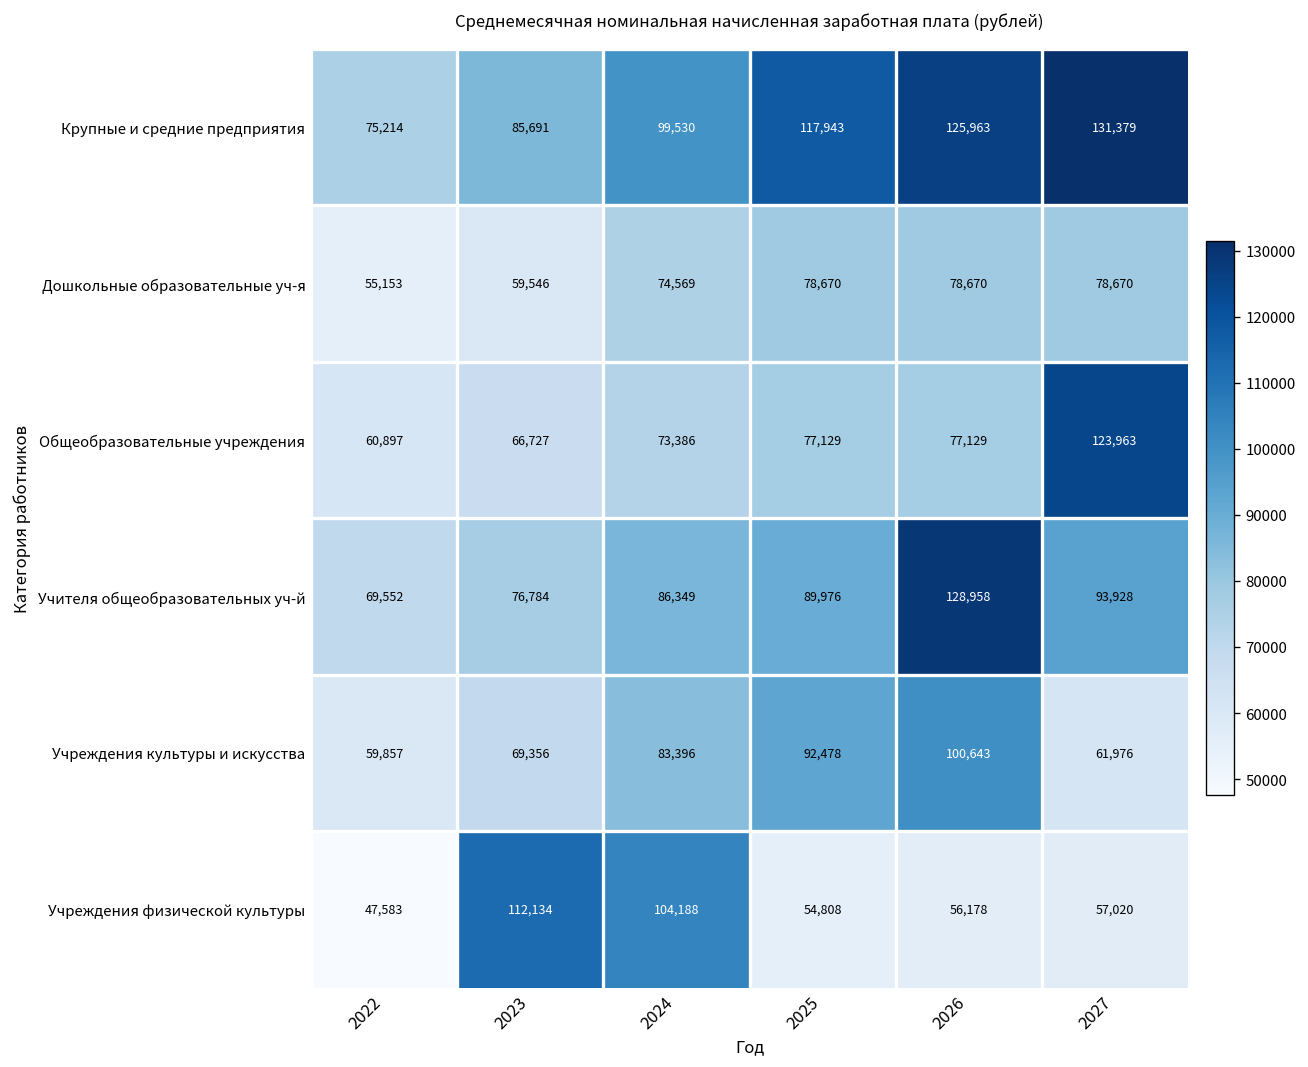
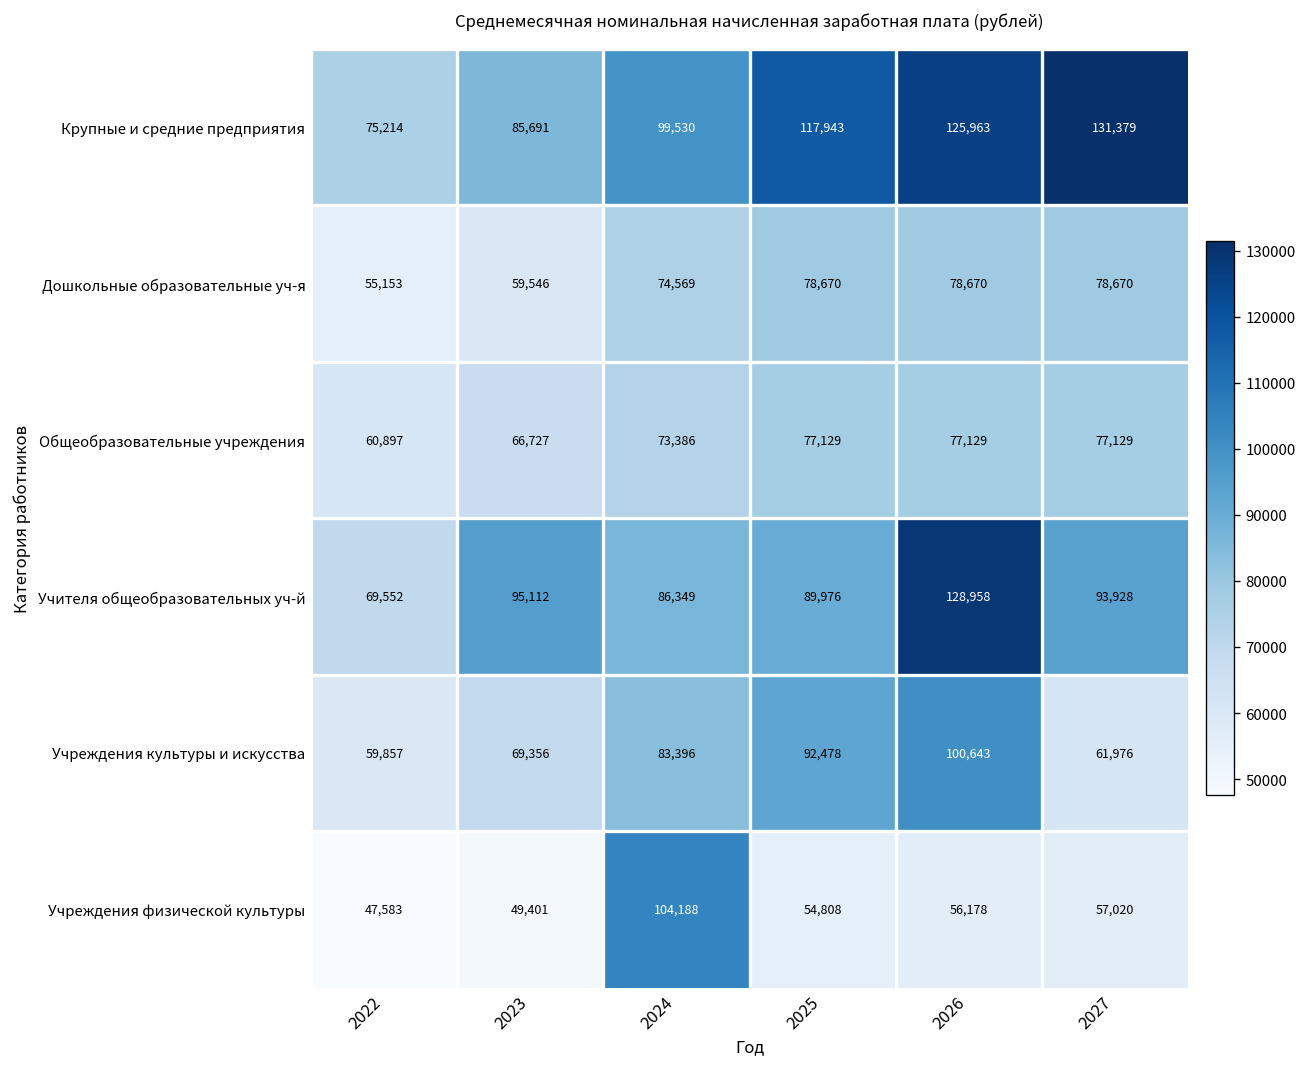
  {
    "Крупные и средние предприятия": {
      "2022": "75,214",
      "2023": "85,691",
      "2024": "99,530",
      "2025": "117,943",
      "2026": "125,963",
      "2027": "131,379"
    },
    "Дошкольные образовательные уч-я": {
      "2022": "55,153",
      "2023": "59,546",
      "2024": "74,569",
      "2025": "78,670",
      "2026": "78,670",
      "2027": "78,670"
    },
    "Общеобразовательные учреждения": {
      "2022": "60,897",
      "2023": "66,727",
      "2024": "73,386",
      "2025": "77,129",
      "2026": "77,129",
-     "2027": "123,963"
+     "2027": "77,129"
    },
    "Учителя общеобразовательных уч-й": {
      "2022": "69,552",
-     "2023": "76,784",
+     "2023": "95,112",
      "2024": "86,349",
      "2025": "89,976",
      "2026": "128,958",
      "2027": "93,928"
    },
    "Учреждения культуры и искусства": {
      "2022": "59,857",
      "2023": "69,356",
      "2024": "83,396",
      "2025": "92,478",
      "2026": "100,643",
      "2027": "61,976"
    },
    "Учреждения физической культуры": {
      "2022": "47,583",
-     "2023": "112,134",
+     "2023": "49,401",
      "2024": "104,188",
      "2025": "54,808",
      "2026": "56,178",
      "2027": "57,020"
    }
  }
